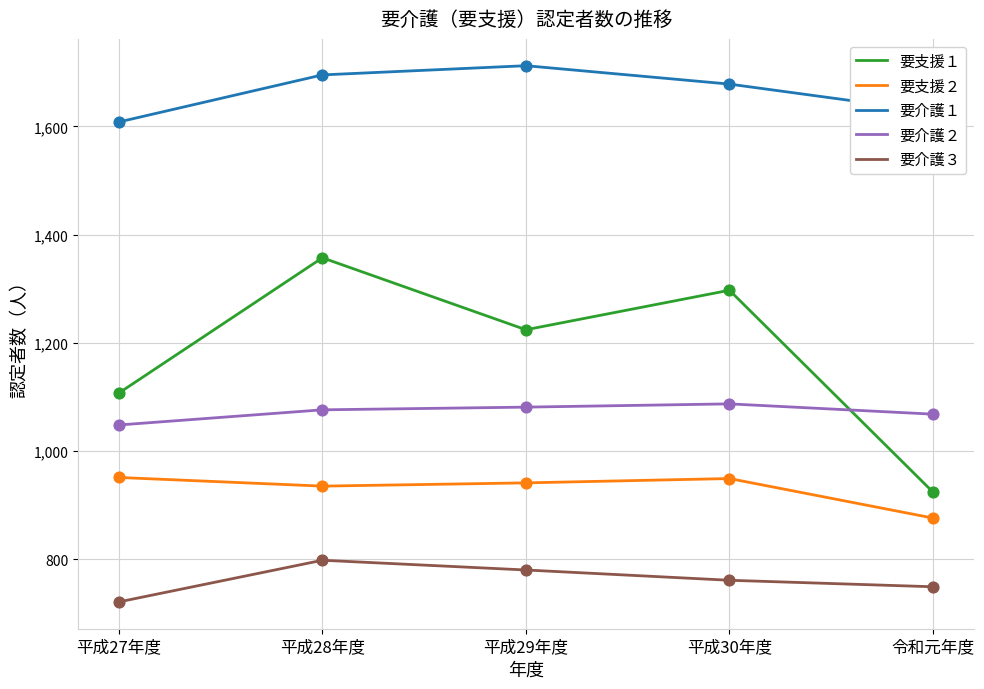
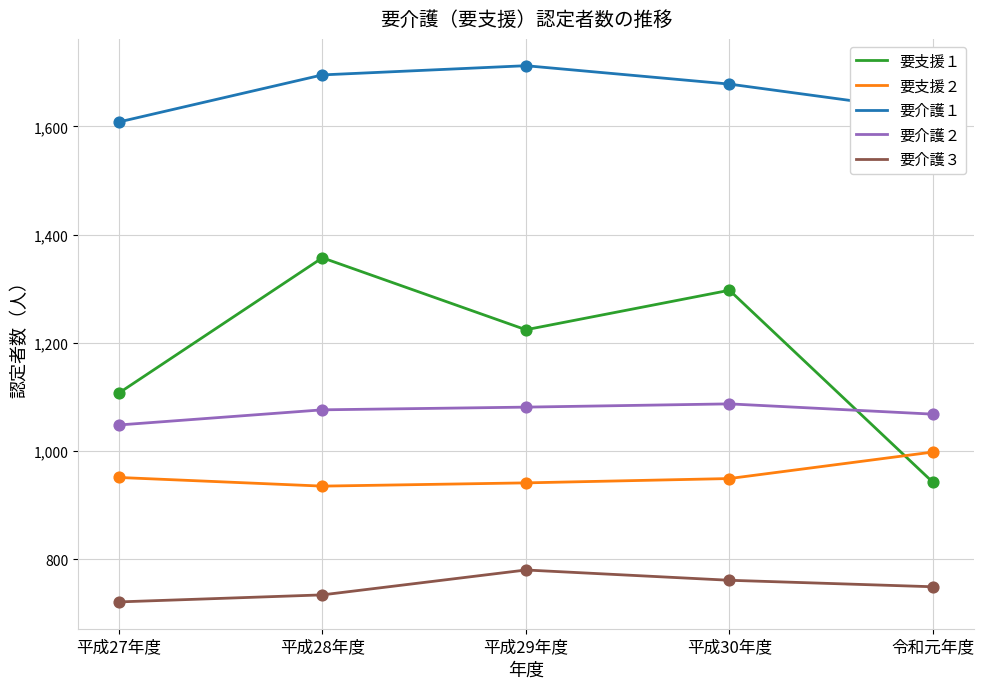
  {
    "要支援１": {
      "平成27年度": "1,110",
      "平成28年度": "1,360",
      "平成29年度": "1,220",
      "平成30年度": "1,300",
-     "令和元年度": "920"
+     "令和元年度": "940"
    },
    "要支援２": {
      "平成27年度": "950",
      "平成28年度": "940",
      "平成29年度": "940",
      "平成30年度": "950",
-     "令和元年度": "880"
+     "令和元年度": "1,000"
    },
    "要介護１": {
      "平成27年度": "1,610",
      "平成28年度": "1,700",
      "平成29年度": "1,710",
      "平成30年度": "1,680"
    },
    "要介護２": {
      "平成27年度": "1,050",
      "平成28年度": "1,080",
      "平成29年度": "1,080",
      "平成30年度": "1,090",
      "令和元年度": "1,070"
    },
    "要介護３": {
      "平成27年度": "720",
-     "平成28年度": "800",
+     "平成28年度": "730",
      "平成29年度": "780",
      "平成30年度": "760",
      "令和元年度": "750"
    }
  }
